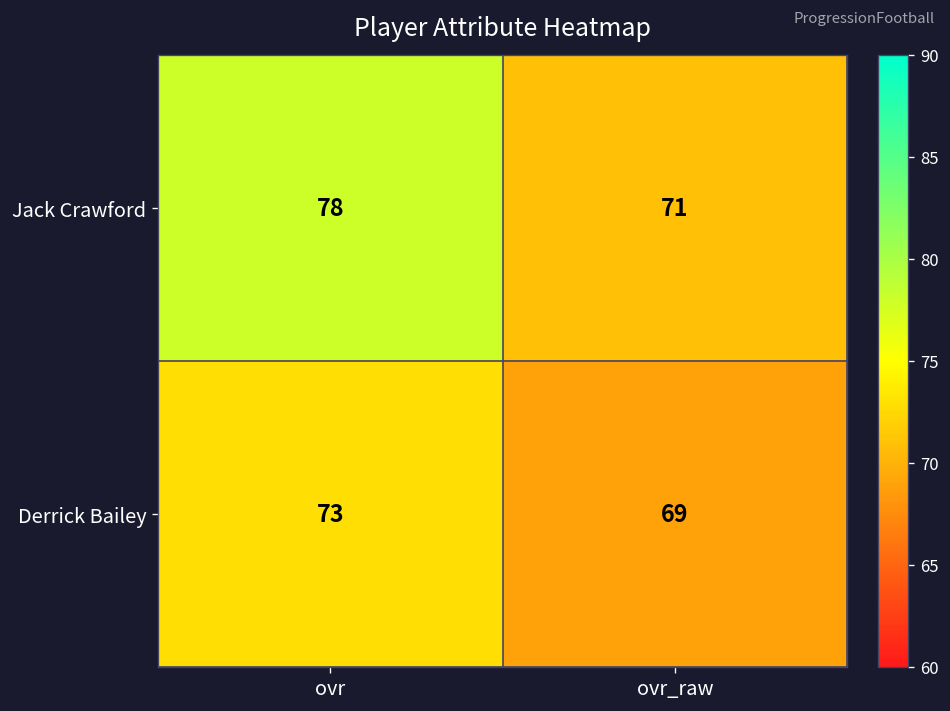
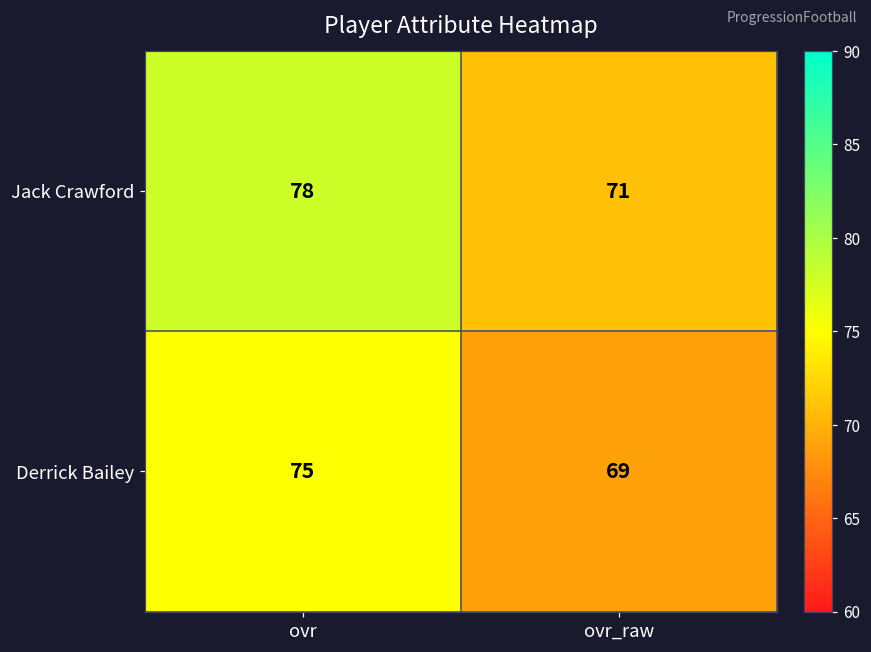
  {
    "Jack Crawford": {
      "ovr": 78,
      "ovr_raw": 71
    },
    "Derrick Bailey": {
-     "ovr": 73,
+     "ovr": 75,
      "ovr_raw": 69
    }
  }
